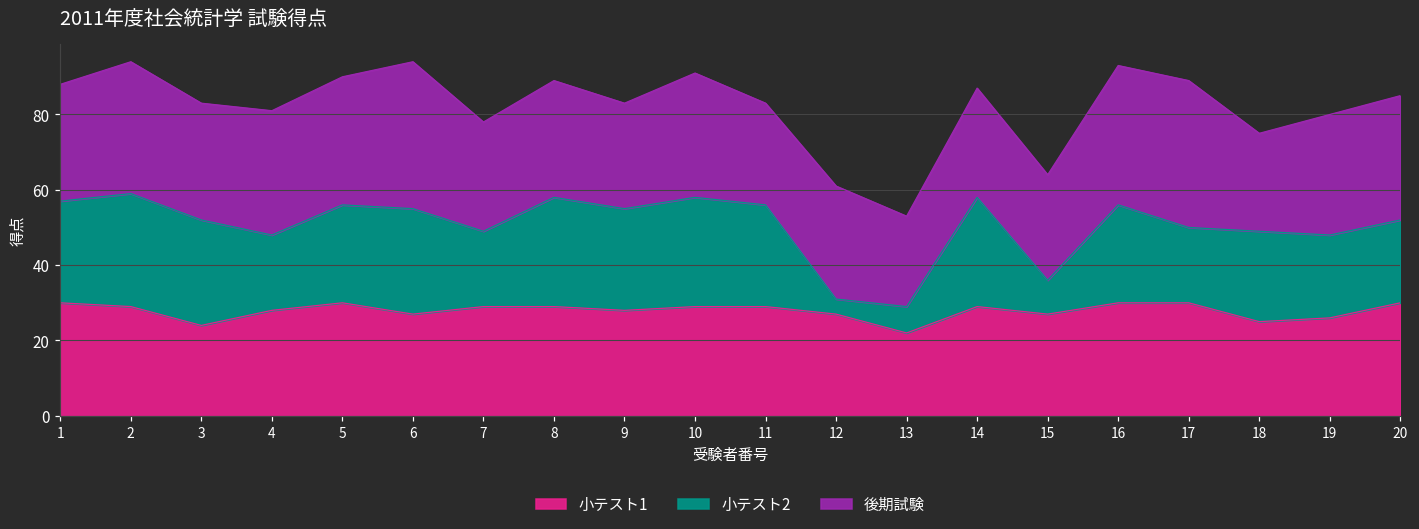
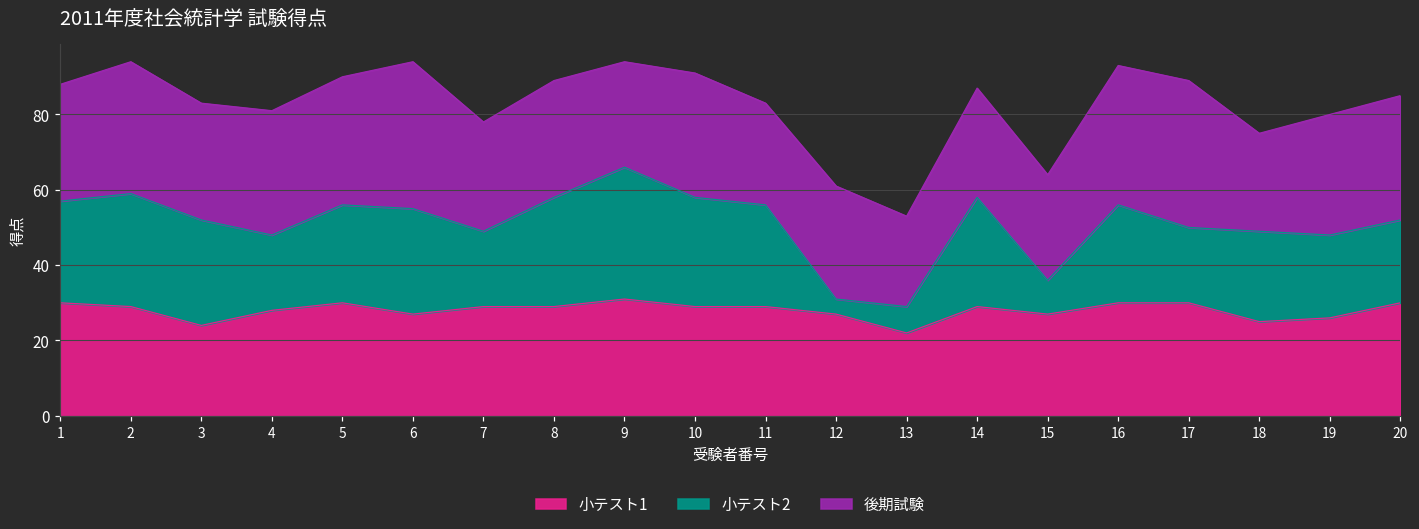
  {
    "小テスト1": {
      "1": 30,
      "2": 29,
      "3": 24,
      "4": 28,
      "5": 30,
      "6": 27,
      "7": 29,
      "8": 29,
-     "9": 28,
+     "9": 31,
      "10": 29,
      "11": 29,
      "12": 27,
      "13": 22,
      "14": 29,
      "15": 27,
      "16": 30,
      "17": 30,
      "18": 25,
      "19": 26,
      "20": 30
    },
    "小テスト2": {
      "1": 27,
      "2": 30,
      "3": 28,
      "4": 20,
      "5": 26,
      "6": 28,
      "7": 20,
      "8": 29,
-     "9": 27,
+     "9": 35,
      "10": 29,
      "11": 27,
      "12": 4,
      "13": 7,
      "14": 29,
      "15": 9,
      "16": 26,
      "17": 20,
      "18": 24,
      "19": 22,
      "20": 22
    },
    "後期試験": {
      "1": 31,
      "2": 35,
      "3": 31,
      "4": 33,
      "5": 34,
      "6": 39,
      "7": 29,
      "8": 31,
      "9": 28,
      "10": 33,
      "11": 27,
      "12": 30,
      "13": 24,
      "14": 29,
      "15": 28,
      "16": 37,
      "17": 39,
      "18": 26,
      "19": 32,
      "20": 33
    }
  }
